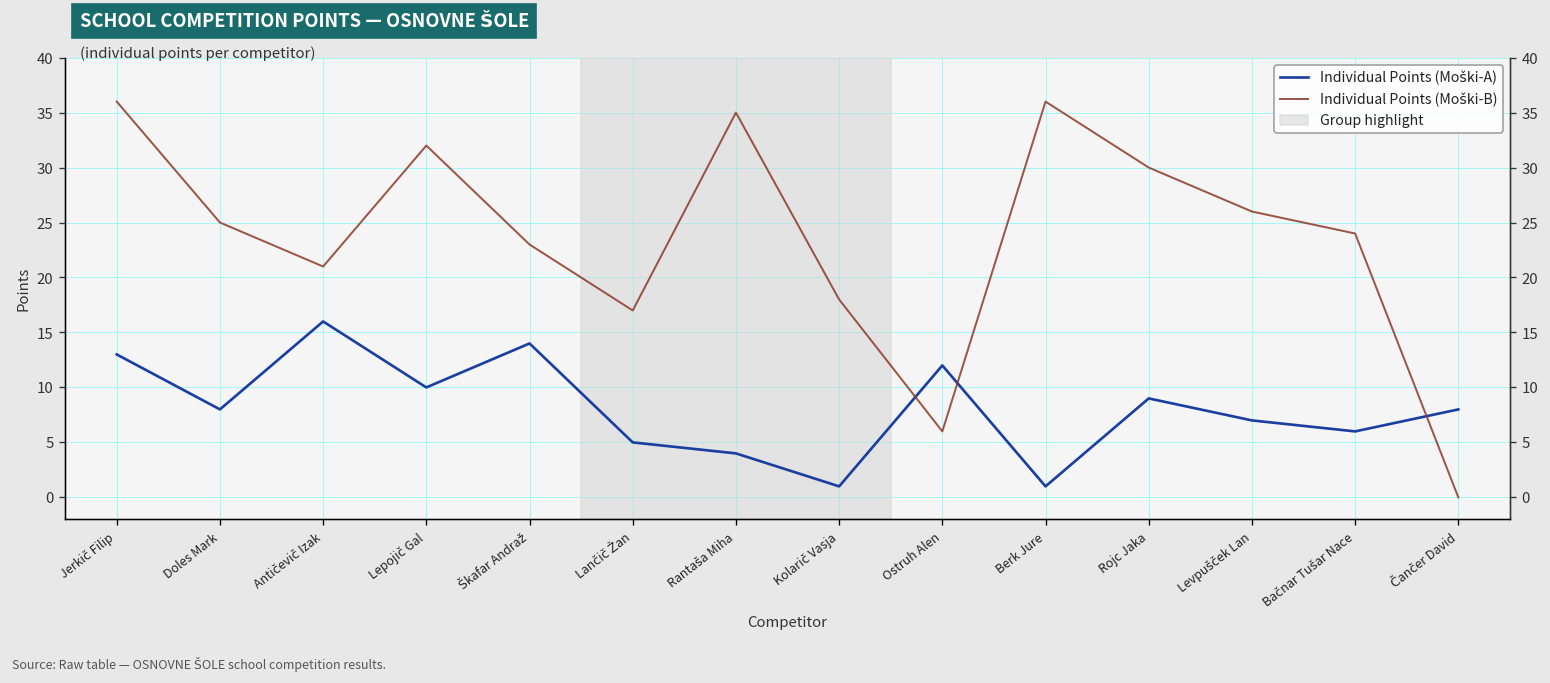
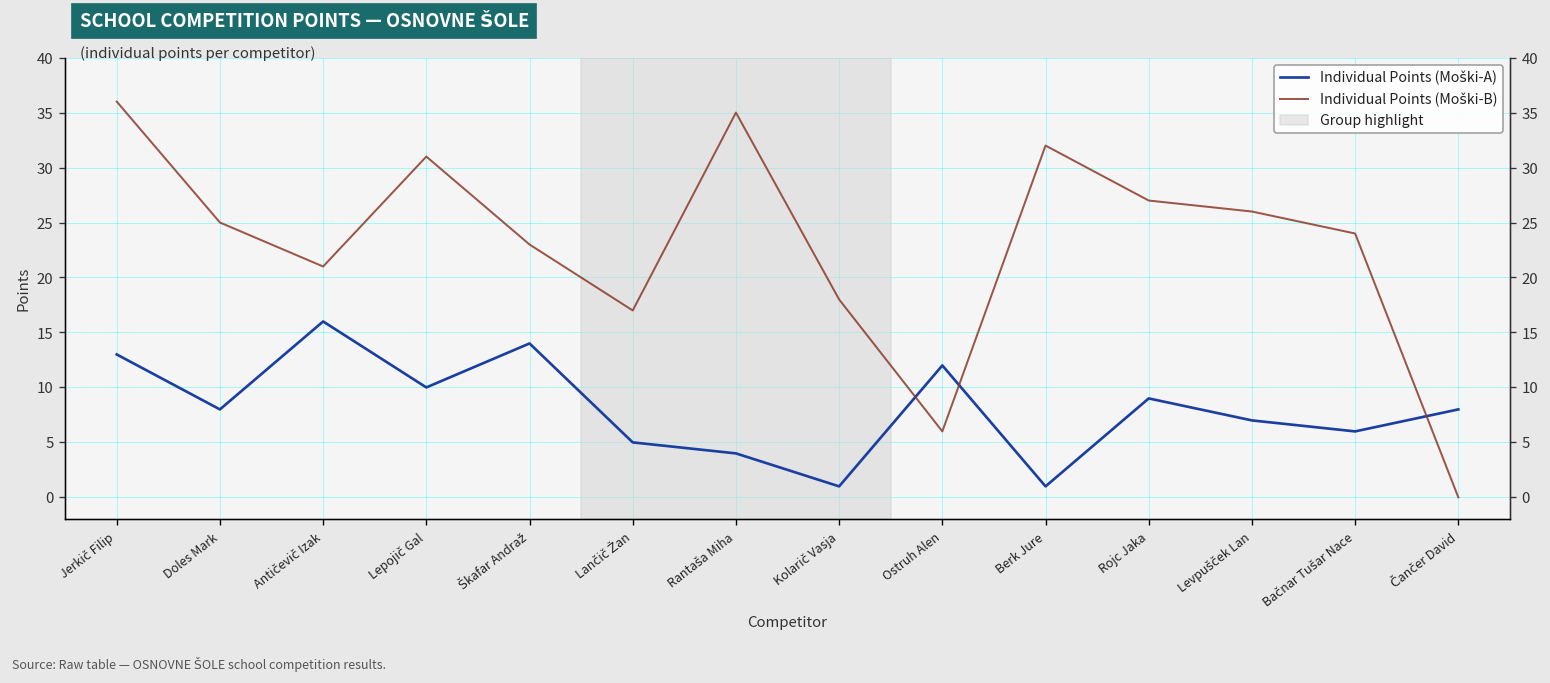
  {
    "Individual Points (Moški-A)": {
      "Jerkič Filip": 13,
      "Doles Mark": 8,
      "Antičevič Izak": 16,
      "Lepojič Gal": 10,
      "Škafar Andraž": 14,
      "Lančič Žan": 5,
      "Rantaša Miha": 4,
      "Kolarič Vasja": 1,
      "Ostruh Alen": 12,
      "Berk Jure": 1,
      "Rojc Jaka": 9,
      "Levpušček Lan": 7,
      "Bačnar Tušar Nace": 6,
      "Čančer David": 8
    },
    "Individual Points (Moški-B)": {
      "Jerkič Filip": 36,
      "Doles Mark": 25,
      "Antičevič Izak": 21,
-     "Lepojič Gal": 32,
+     "Lepojič Gal": 31,
      "Škafar Andraž": 23,
      "Lančič Žan": 17,
      "Rantaša Miha": 35,
      "Kolarič Vasja": 18,
      "Ostruh Alen": 6,
-     "Berk Jure": 36,
-     "Rojc Jaka": 30,
+     "Berk Jure": 32,
+     "Rojc Jaka": 27,
      "Levpušček Lan": 26,
      "Bačnar Tušar Nace": 24,
      "Čančer David": 0
    }
  }
